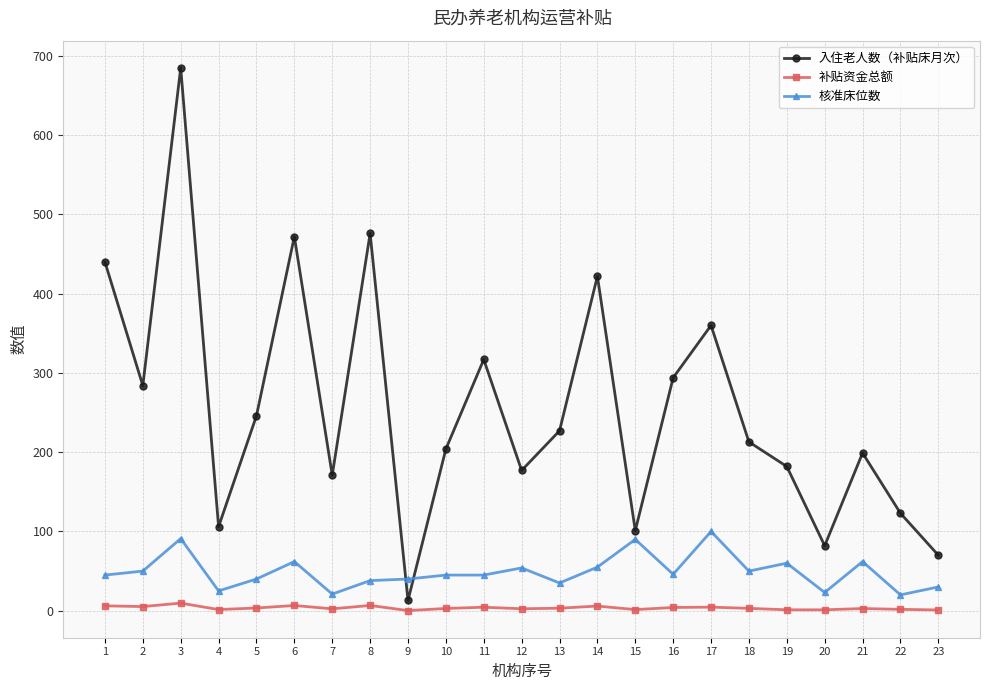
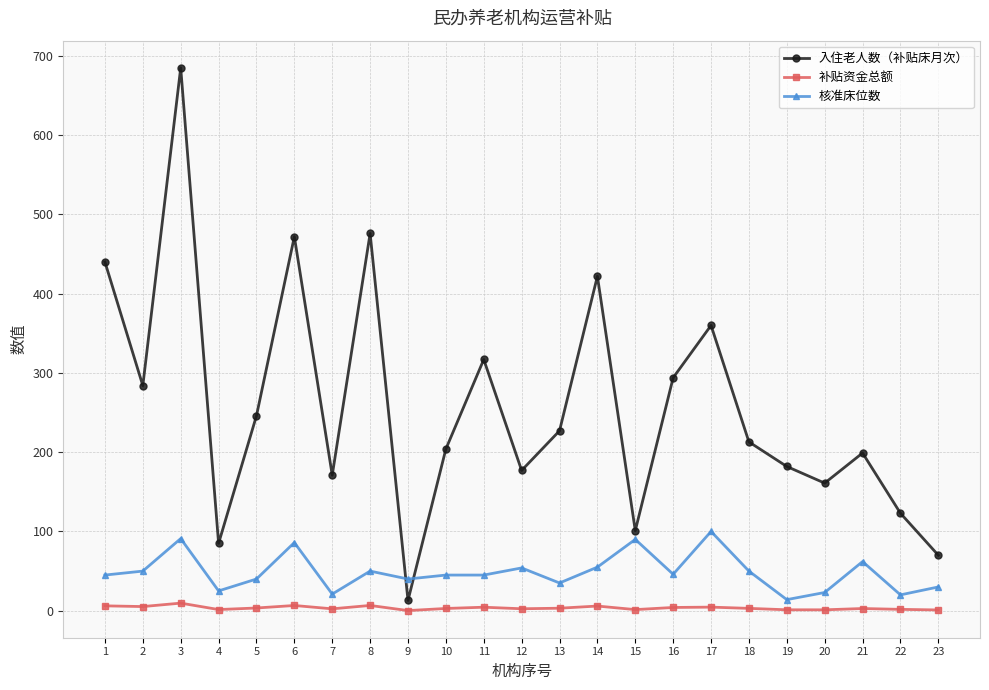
  {
    "入住老人数（补贴床月次）": {
      "1": 440,
      "2": 280,
      "3": 690,
-     "4": 110,
+     "4": 90,
      "5": 250,
      "6": 470,
      "7": 170,
      "8": 480,
      "9": 10,
      "10": 200,
      "11": 320,
      "12": 180,
      "13": 230,
      "14": 420,
      "15": 100,
      "16": 290,
      "17": 360,
      "18": 210,
      "19": 180,
-     "20": 80,
+     "20": 160,
      "21": 200,
      "22": 120,
      "23": 70
    },
    "补贴资金总额": {
      "1": 10,
      "2": 10,
      "3": 10,
      "4": 0,
      "5": 0,
      "6": 10,
      "7": 0,
      "8": 10,
      "9": 0,
      "10": 0,
      "11": 0,
      "12": 0,
      "13": 0,
      "14": 10,
      "15": 0,
      "16": 0,
      "17": 0,
      "18": 0,
      "19": 0,
      "20": 0,
      "21": 0,
      "22": 0,
      "23": 0
    },
    "核准床位数": {
      "1": 50,
      "2": 50,
      "3": 90,
      "4": 30,
      "5": 40,
-     "6": 60,
+     "6": 90,
      "7": 20,
-     "8": 40,
+     "8": 50,
      "9": 40,
      "10": 50,
      "11": 50,
      "12": 50,
      "13": 40,
      "14": 60,
      "15": 90,
      "16": 50,
      "17": 100,
      "18": 50,
-     "19": 60,
+     "19": 10,
      "20": 20,
      "21": 60,
      "22": 20,
      "23": 30
    }
  }
